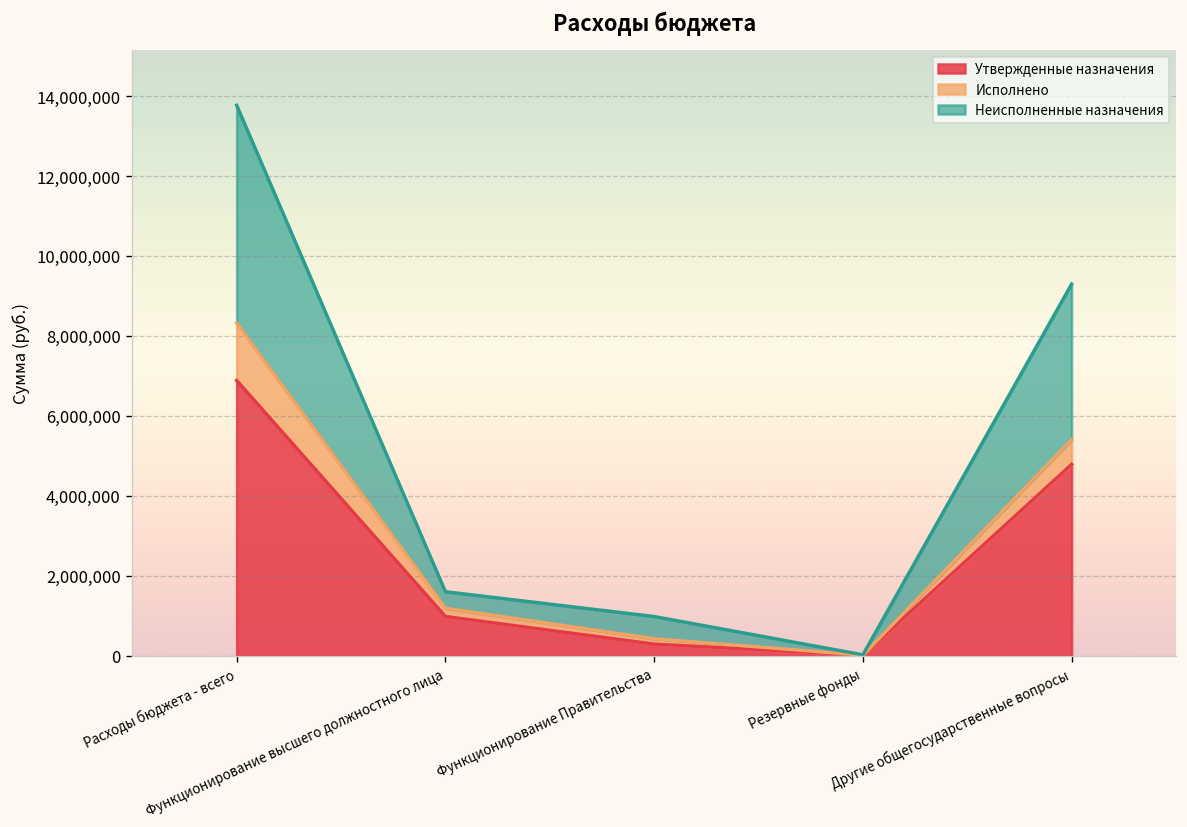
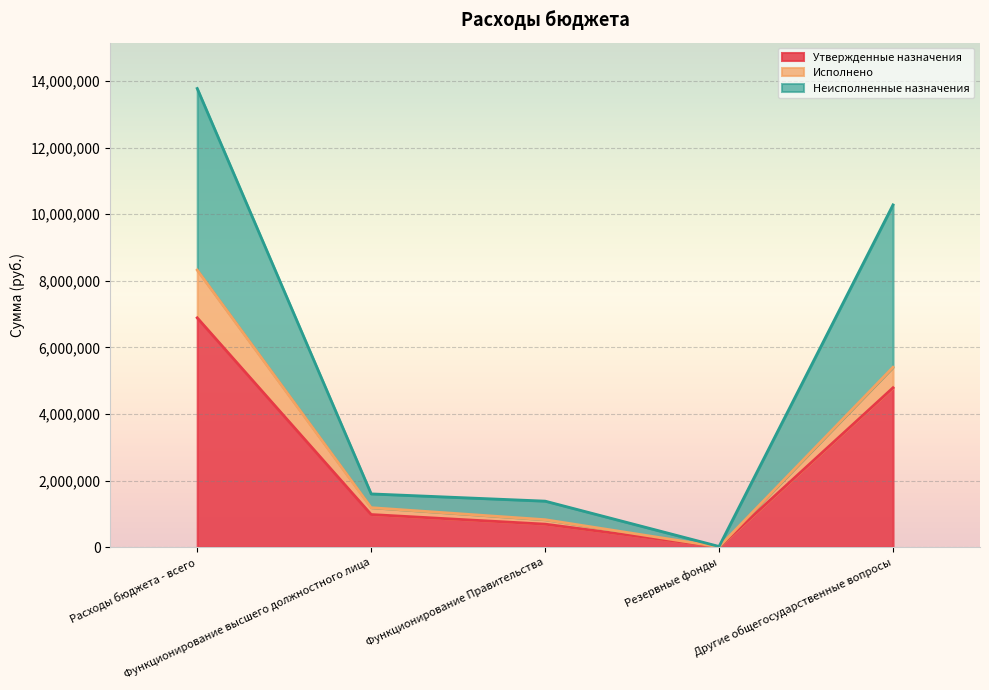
  {
    "Утвержденные назначения": {
      "Расходы бюджета - всего": "6,900,000",
      "Функционирование высшего должностного лица": "1,000,000",
-     "Функционирование Правительства": "300,000",
+     "Функционирование Правительства": "700,000",
      "Другие общегосударственные вопросы": "4,800,000"
    },
    "Исполнено": {
      "Расходы бюджета - всего": "1,400,000",
      "Функционирование высшего должностного лица": "200,000",
      "Функционирование Правительства": "100,000",
      "Другие общегосударственные вопросы": "600,000"
    },
    "Неисполненные назначения": {
      "Расходы бюджета - всего": "5,500,000",
      "Функционирование высшего должностного лица": "400,000",
      "Функционирование Правительства": "600,000",
-     "Другие общегосударственные вопросы": "3,900,000"
+     "Другие общегосударственные вопросы": "4,900,000"
    }
  }
